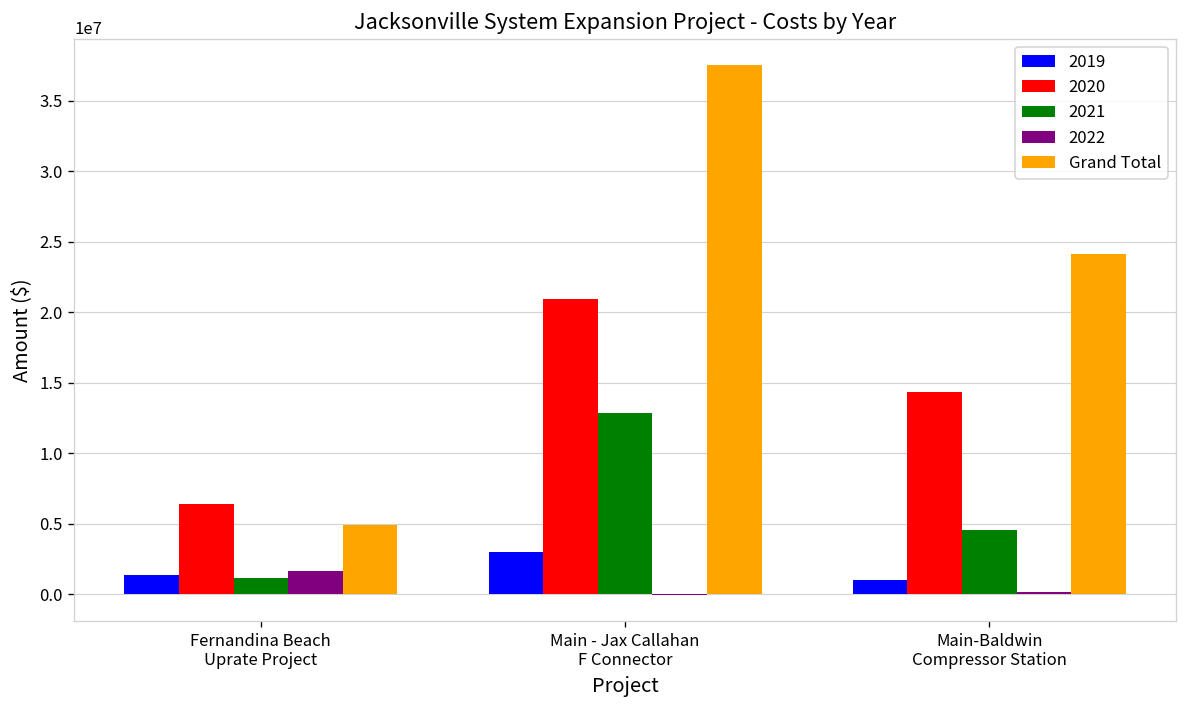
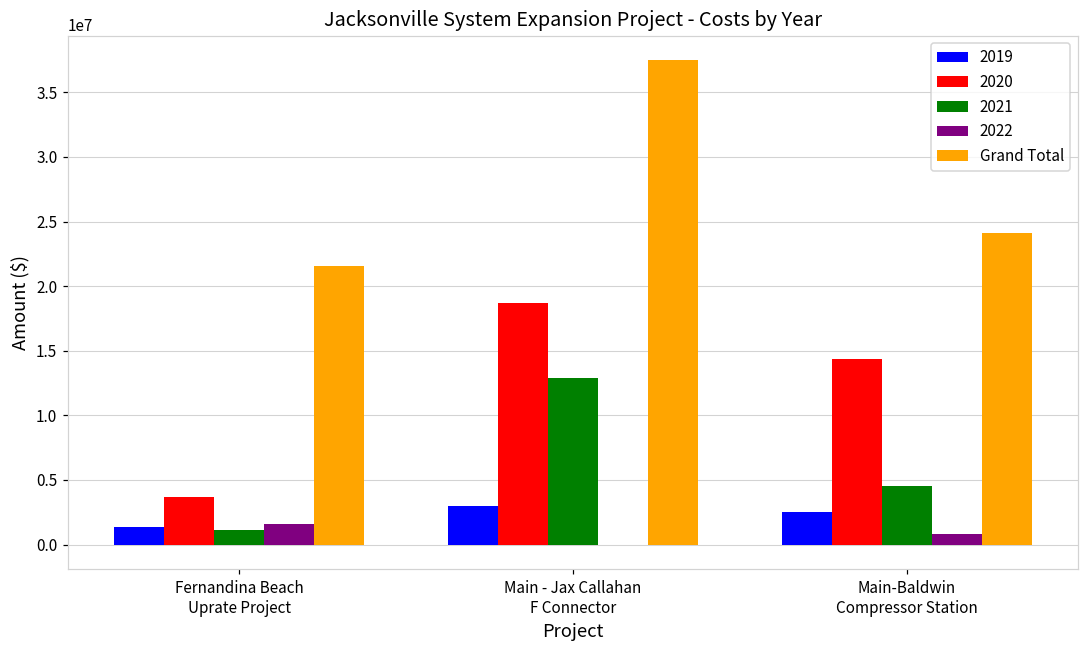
  {
    "2019": {
      "Fernandina Beach Uprate Project": 1300000,
      "Main - Jax Callahan F Connector": 3000000,
-     "Main-Baldwin Compressor Station": 1000000
+     "Main-Baldwin Compressor Station": 2500000
    },
    "2020": {
-     "Fernandina Beach Uprate Project": 6400000,
-     "Main - Jax Callahan F Connector": 21000000,
+     "Fernandina Beach Uprate Project": 3700000,
+     "Main - Jax Callahan F Connector": 18700000,
      "Main-Baldwin Compressor Station": 14400000
    },
    "2021": {
      "Fernandina Beach Uprate Project": 1200000,
      "Main - Jax Callahan F Connector": 12900000,
      "Main-Baldwin Compressor Station": 4600000
    },
    "2022": {
      "Fernandina Beach Uprate Project": 1600000,
-     "Main-Baldwin Compressor Station": 100000
+     "Main-Baldwin Compressor Station": 800000
    },
    "Grand Total": {
-     "Fernandina Beach Uprate Project": 4900000,
+     "Fernandina Beach Uprate Project": 21600000,
      "Main - Jax Callahan F Connector": 37500000,
      "Main-Baldwin Compressor Station": 24100000
    }
  }
